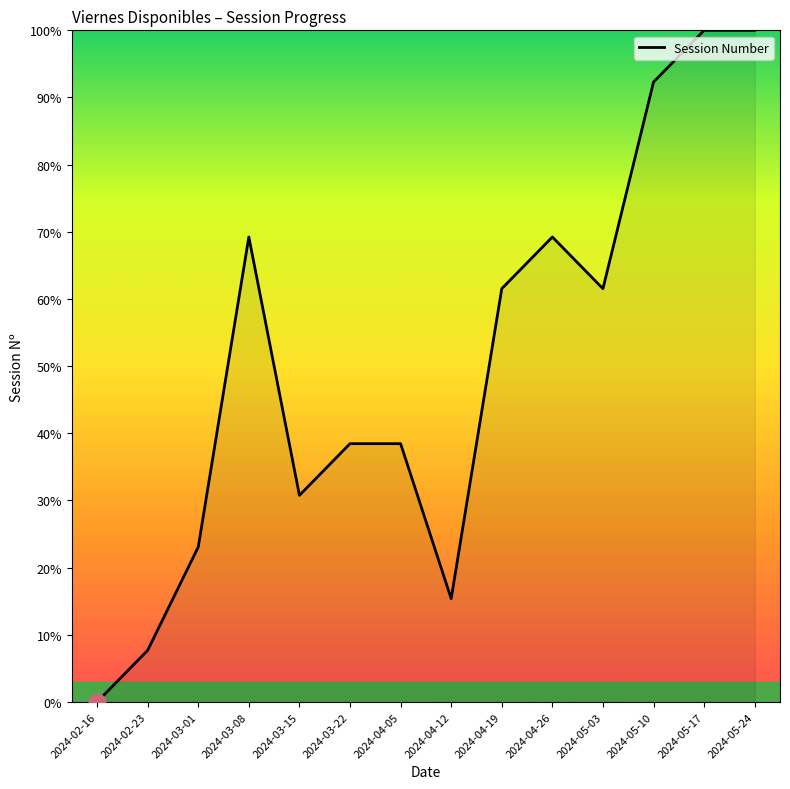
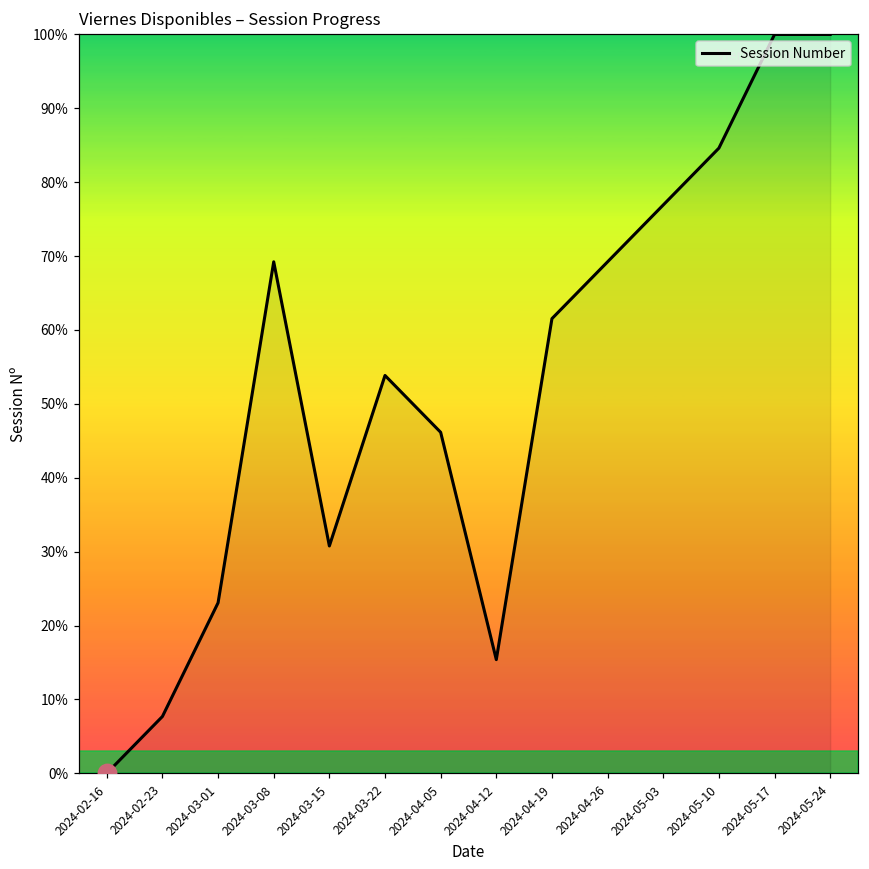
  {
    "Session Number": {
      "2024-02-23": "8%",
      "2024-03-01": "23%",
      "2024-03-08": "69%",
      "2024-03-15": "31%",
-     "2024-03-22": "38%",
-     "2024-04-05": "38%",
+     "2024-03-22": "54%",
+     "2024-04-05": "46%",
      "2024-04-12": "15%",
      "2024-04-19": "62%",
      "2024-04-26": "69%",
-     "2024-05-03": "62%",
-     "2024-05-10": "92%",
+     "2024-05-03": "77%",
+     "2024-05-10": "85%",
      "2024-05-17": "100%",
      "2024-05-24": "100%"
    }
  }
